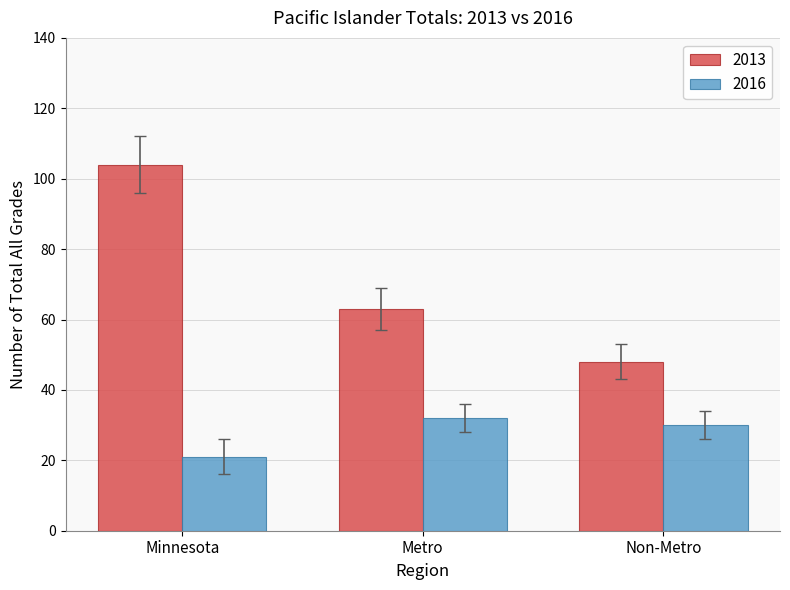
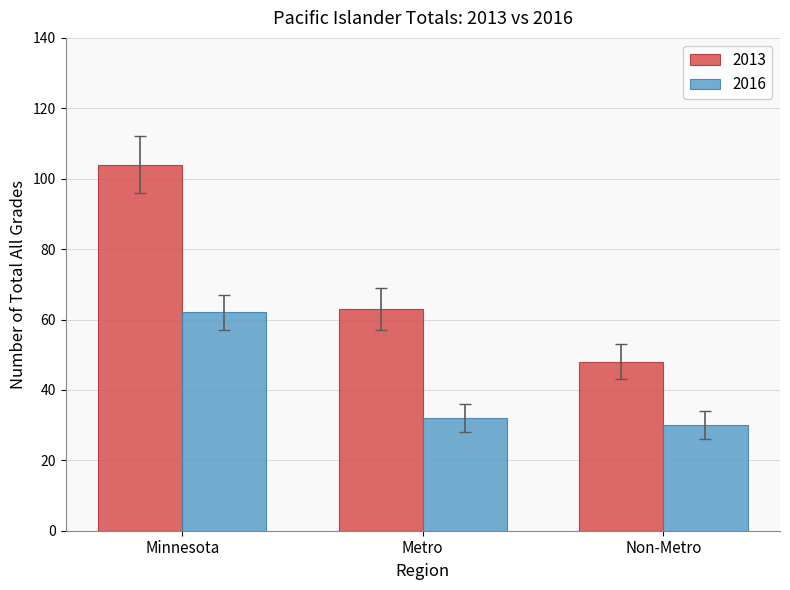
  {
    "2013": {
      "Minnesota": 104,
      "Metro": 63,
      "Non-Metro": 48
    },
    "2016": {
-     "Minnesota": 21,
+     "Minnesota": 62,
      "Metro": 32,
      "Non-Metro": 30
    }
  }
